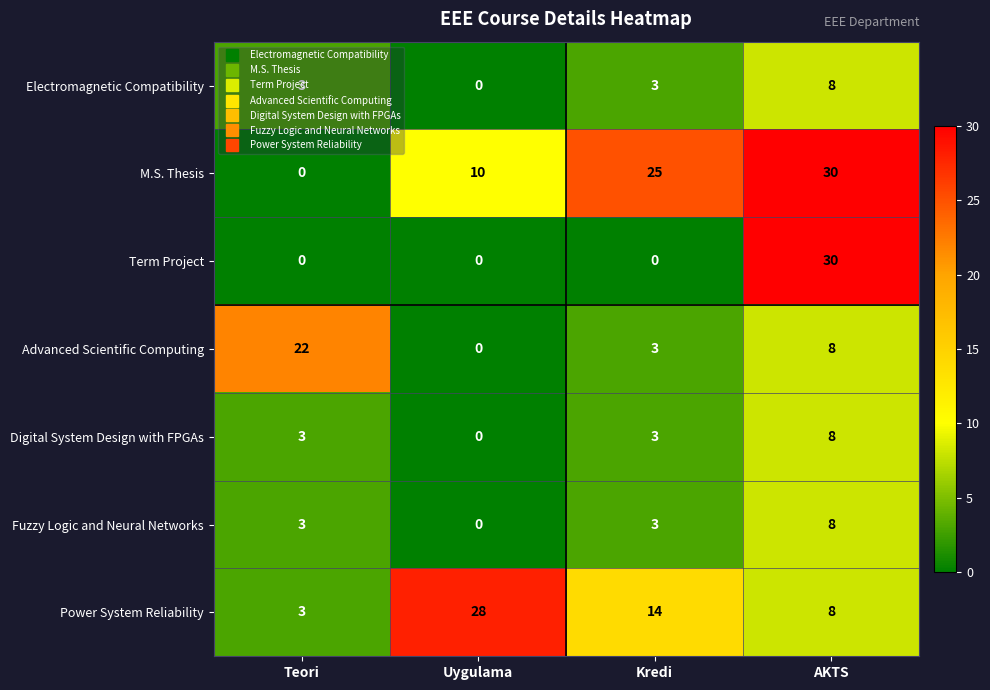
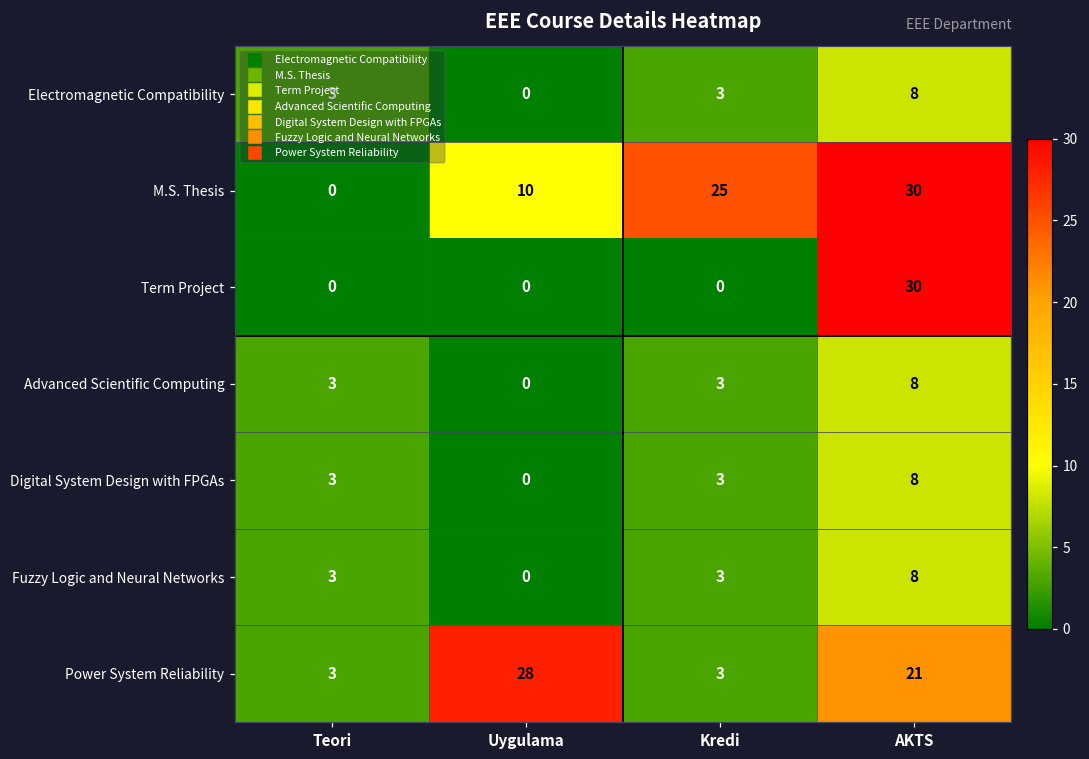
  {
    "Electromagnetic Compatibility": {
      "Uygulama": 0,
      "Kredi": 3,
      "AKTS": 8
    },
    "M.S. Thesis": {
      "Teori": 0,
      "Uygulama": 10,
      "Kredi": 25,
      "AKTS": 30
    },
    "Term Project": {
      "Teori": 0,
      "Uygulama": 0,
      "Kredi": 0,
      "AKTS": 30
    },
    "Advanced Scientific Computing": {
-     "Teori": 22,
+     "Teori": 3,
      "Uygulama": 0,
      "Kredi": 3,
      "AKTS": 8
    },
    "Digital System Design with FPGAs": {
      "Teori": 3,
      "Uygulama": 0,
      "Kredi": 3,
      "AKTS": 8
    },
    "Fuzzy Logic and Neural Networks": {
      "Teori": 3,
      "Uygulama": 0,
      "Kredi": 3,
      "AKTS": 8
    },
    "Power System Reliability": {
      "Teori": 3,
      "Uygulama": 28,
-     "Kredi": 14,
-     "AKTS": 8
+     "Kredi": 3,
+     "AKTS": 21
    }
  }
